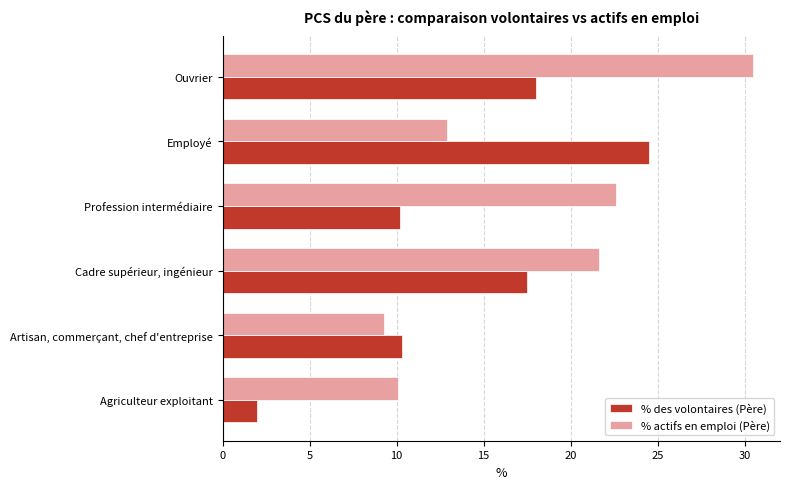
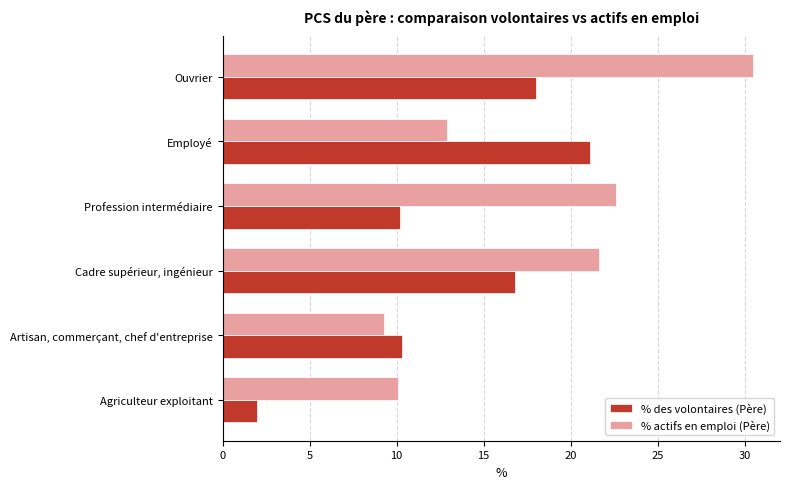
  {
    "% des volontaires (Père)": {
      "Ouvrier": 18.0,
-     "Employé": 24.5,
+     "Employé": 21.1,
      "Profession intermédiaire": 10.2,
-     "Cadre supérieur, ingénieur": 17.5,
+     "Cadre supérieur, ingénieur": 16.8,
      "Artisan, commerçant, chef d'entreprise": 10.3,
      "Agriculteur exploitant": 2.0
    },
    "% actifs en emploi (Père)": {
      "Ouvrier": 30.5,
      "Employé": 12.9,
      "Profession intermédiaire": 22.6,
      "Cadre supérieur, ingénieur": 21.6,
      "Artisan, commerçant, chef d'entreprise": 9.3,
      "Agriculteur exploitant": 10.1
    }
  }
